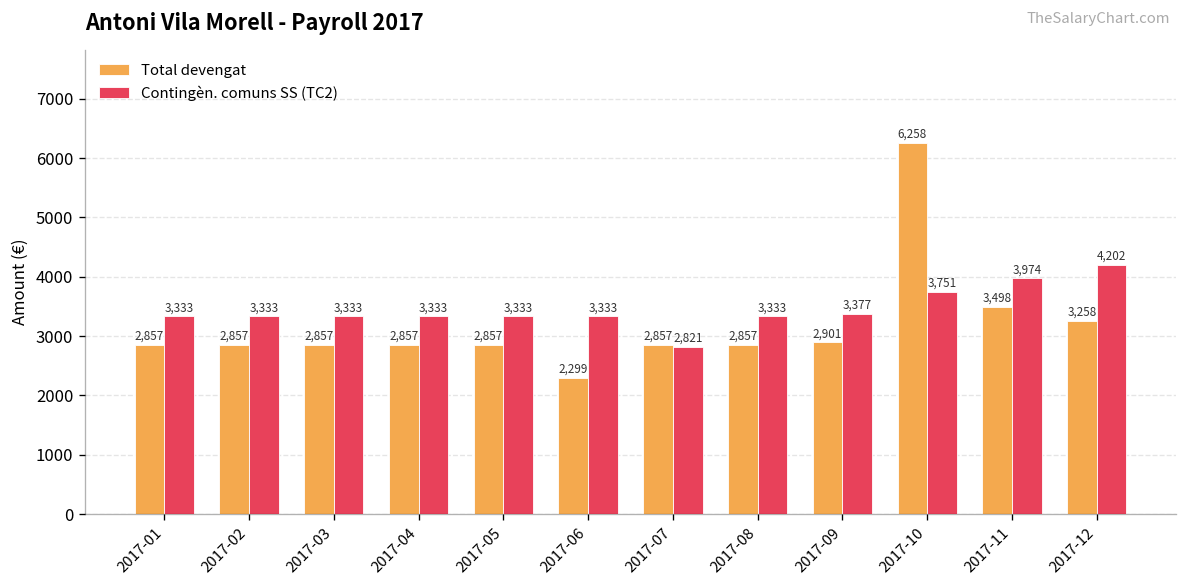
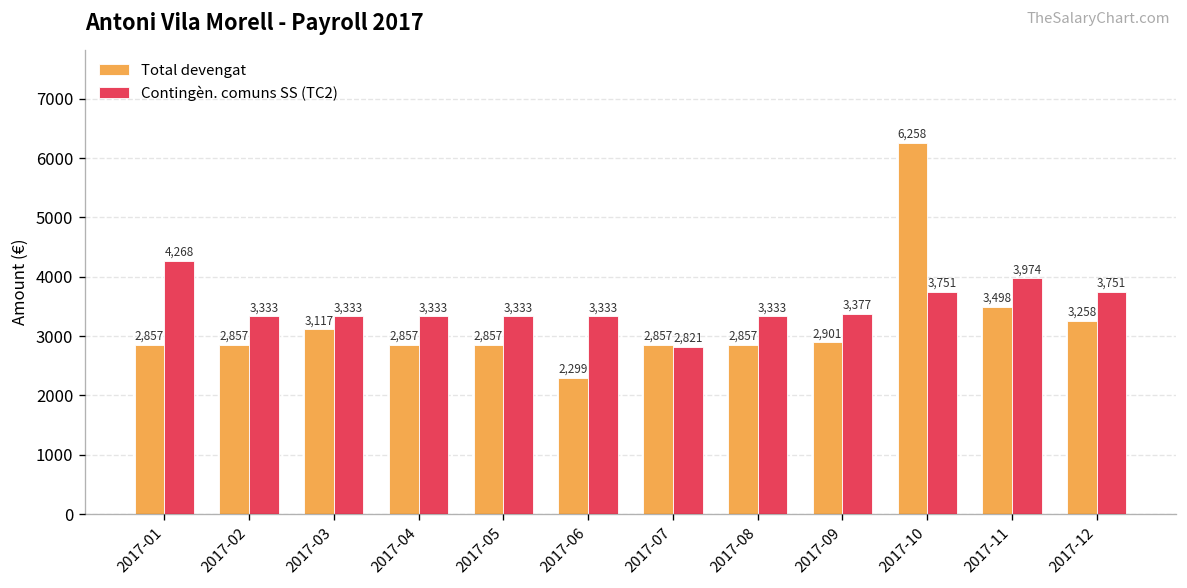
  {
    "Total devengat": {
      "2017-01": "2,857",
      "2017-02": "2,857",
-     "2017-03": "2,857",
+     "2017-03": "3,117",
      "2017-04": "2,857",
      "2017-05": "2,857",
      "2017-06": "2,299",
      "2017-07": "2,857",
      "2017-08": "2,857",
      "2017-09": "2,901",
      "2017-10": "6,258",
      "2017-11": "3,498",
      "2017-12": "3,258"
    },
    "Contingèn. comuns SS (TC2)": {
-     "2017-01": "3,333",
+     "2017-01": "4,268",
      "2017-02": "3,333",
      "2017-03": "3,333",
      "2017-04": "3,333",
      "2017-05": "3,333",
      "2017-06": "3,333",
      "2017-07": "2,821",
      "2017-08": "3,333",
      "2017-09": "3,377",
      "2017-10": "3,751",
      "2017-11": "3,974",
-     "2017-12": "4,202"
+     "2017-12": "3,751"
    }
  }
